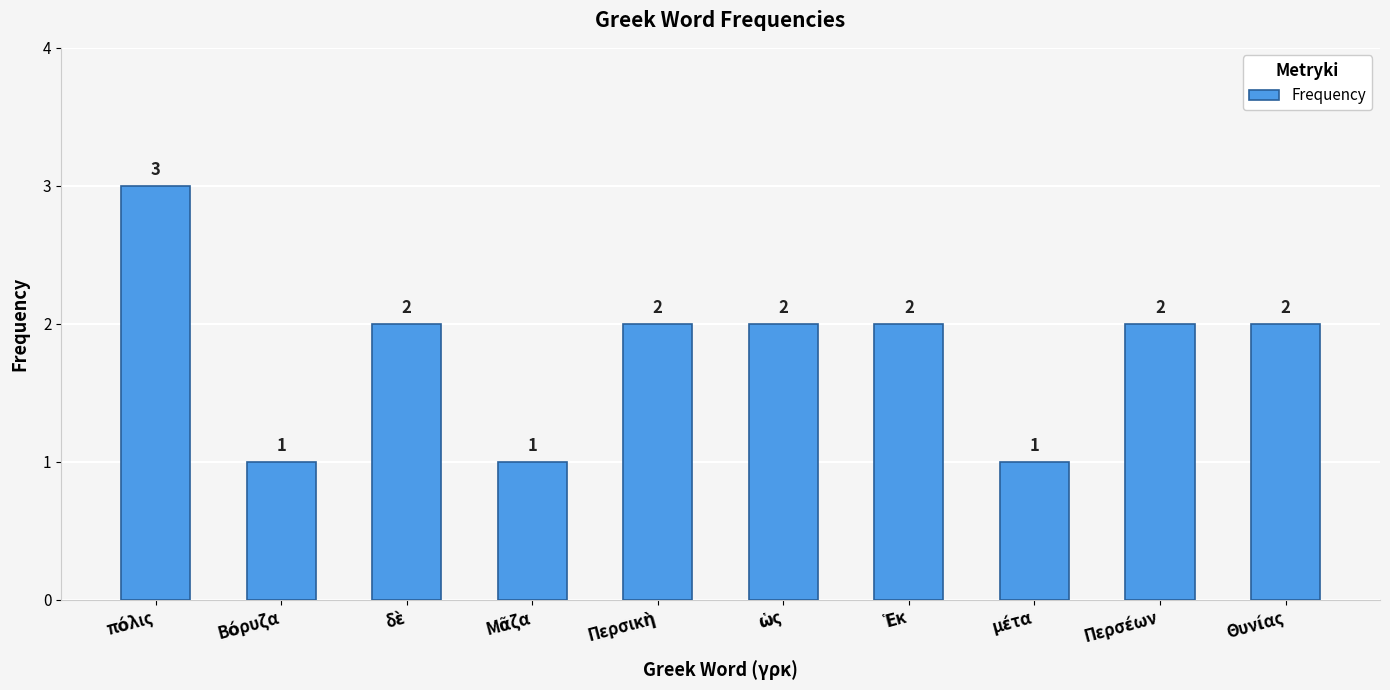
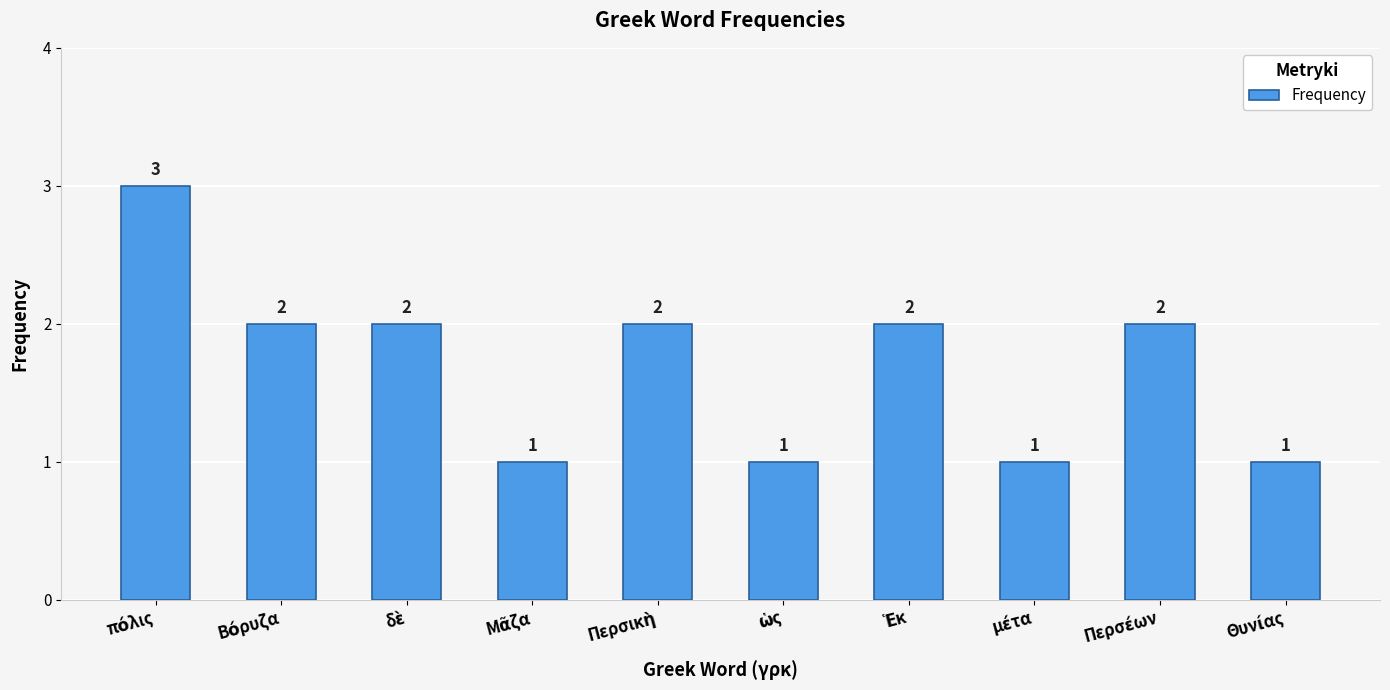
  {
    "πόλις": 3,
-   "Βόρυζα": 1,
+   "Βόρυζα": 2,
    "δὲ": 2,
    "Μᾶζα": 1,
    "Περσικὴ": 2,
-   "ὡς": 2,
+   "ὡς": 1,
    "Ἑκ": 2,
    "μέτα": 1,
    "Περσέων": 2,
-   "Θυνίας": 2
+   "Θυνίας": 1
  }
